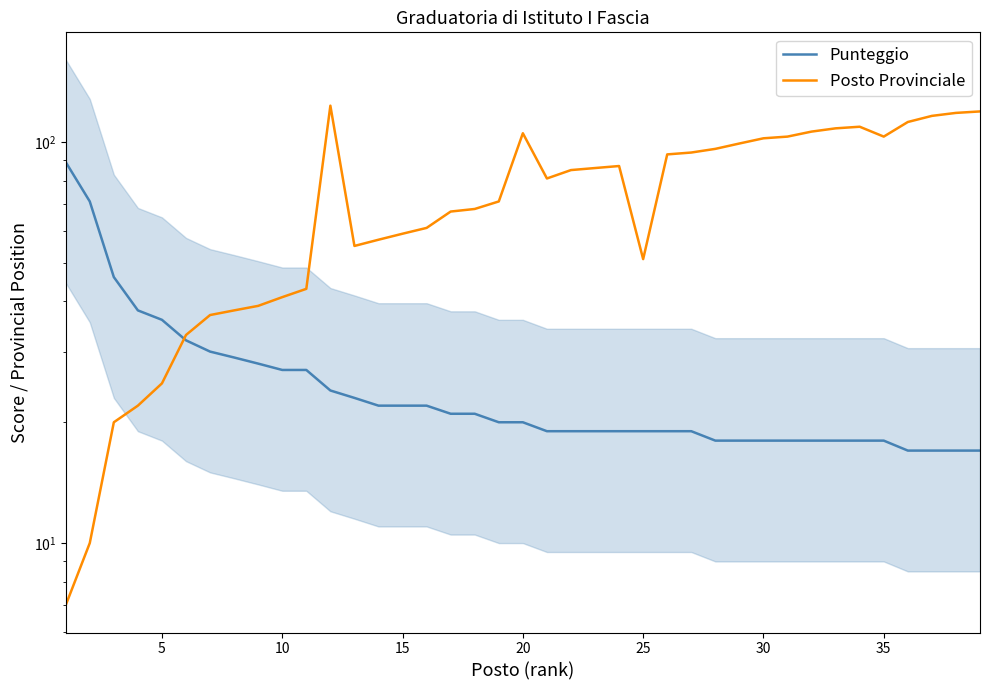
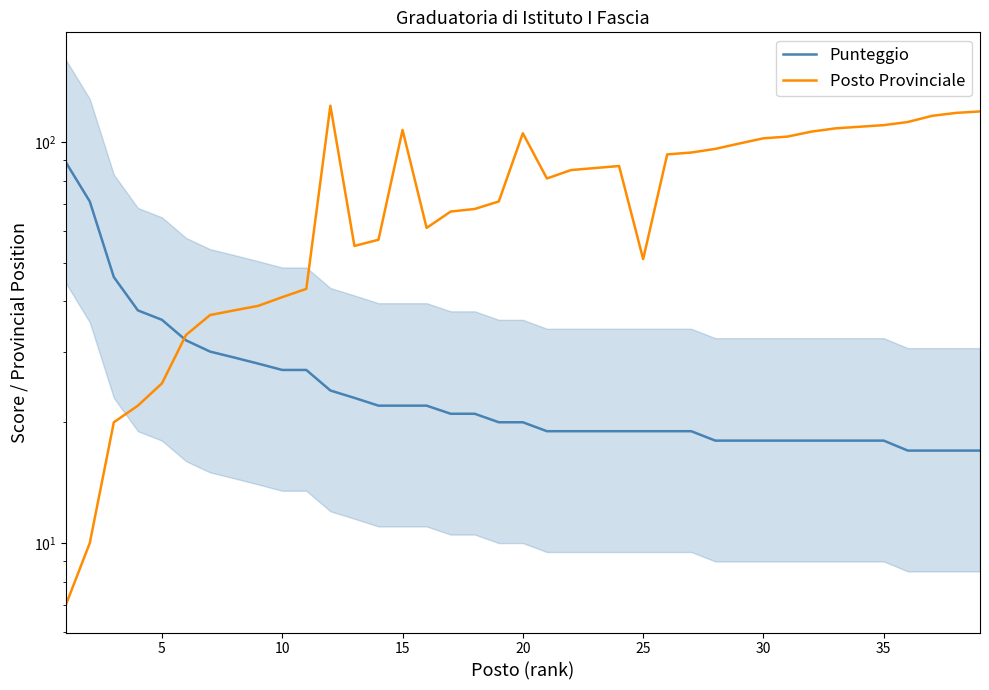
  {
    "Posto Provinciale": {
      "5": 25,
      "10": 41,
-     "15": 59,
+     "15": 107,
      "20": 105,
      "25": 51,
      "30": 102,
-     "35": 103
+     "35": 110
    }
  }
